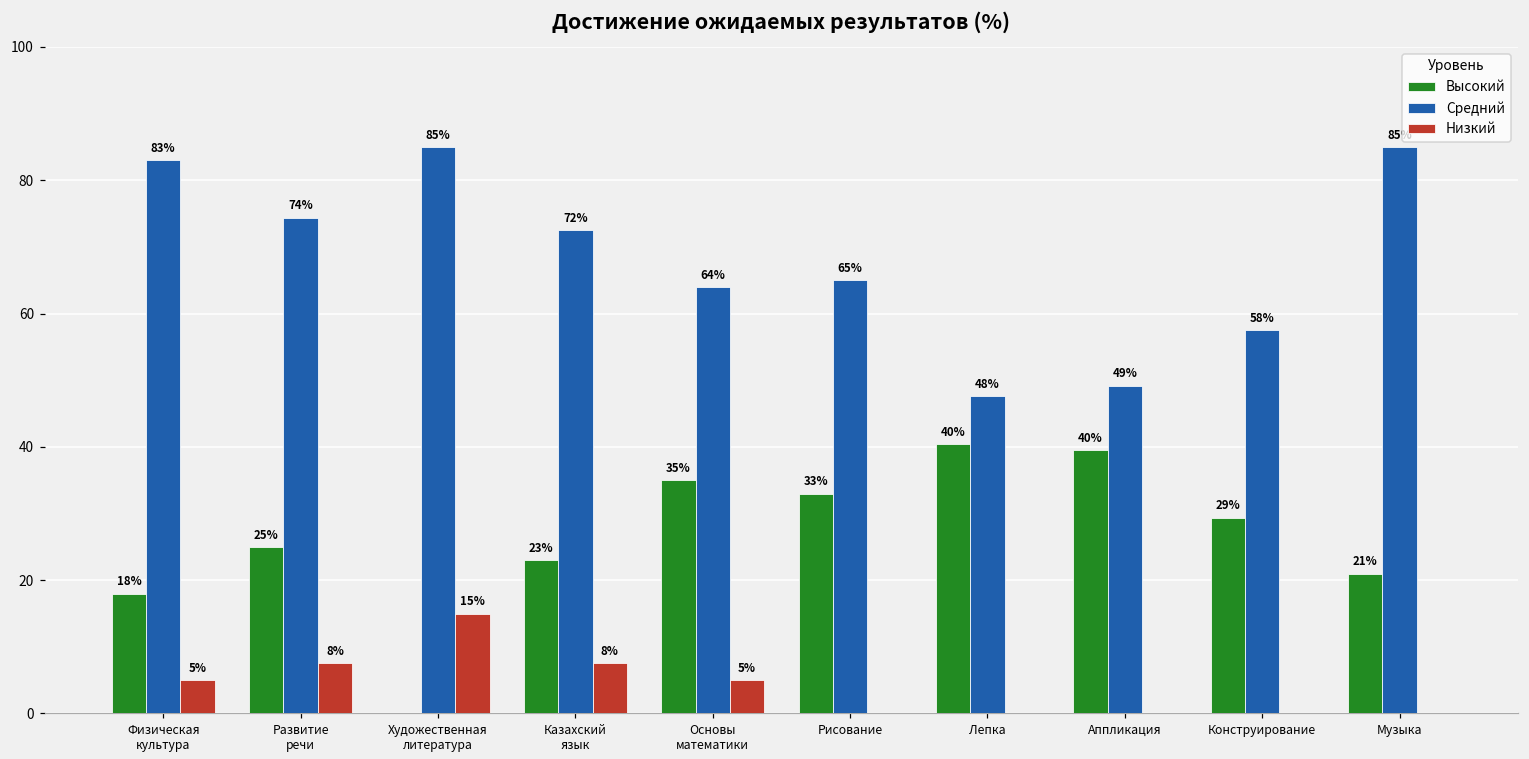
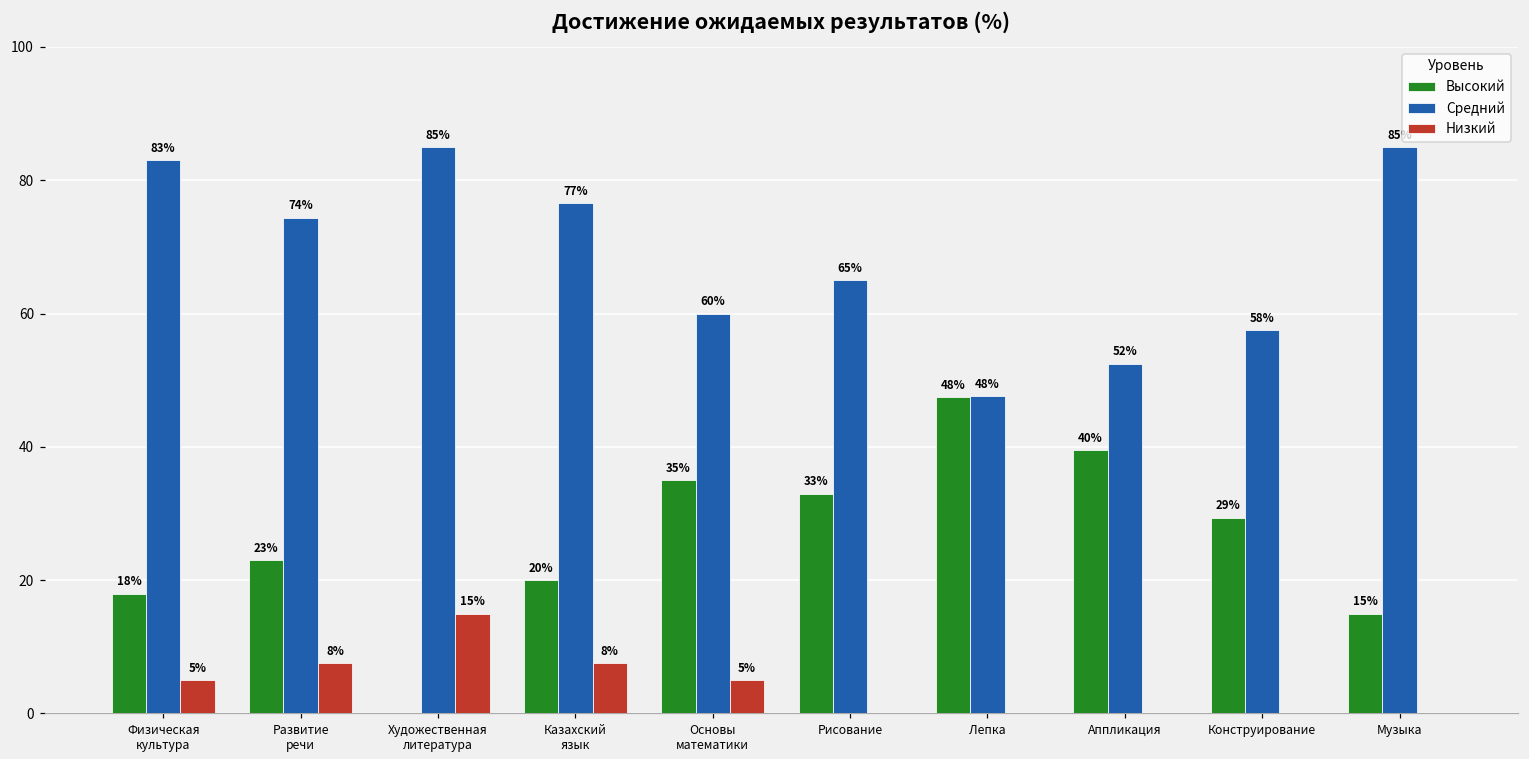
  {
    "Высокий": {
      "Физическая культура": "18%",
-     "Развитие речи": "25%",
-     "Казахский язык": "23%",
+     "Развитие речи": "23%",
+     "Казахский язык": "20%",
      "Основы математики": "35%",
      "Рисование": "33%",
-     "Лепка": "40%",
+     "Лепка": "48%",
      "Аппликация": "40%",
      "Конструирование": "29%",
-     "Музыка": "21%"
+     "Музыка": "15%"
    },
    "Средний": {
      "Физическая культура": "83%",
      "Развитие речи": "74%",
      "Художественная литература": "85%",
-     "Казахский язык": "72%",
-     "Основы математики": "64%",
+     "Казахский язык": "77%",
+     "Основы математики": "60%",
      "Рисование": "65%",
      "Лепка": "48%",
-     "Аппликация": "49%",
+     "Аппликация": "52%",
      "Конструирование": "58%"
    },
    "Низкий": {
      "Физическая культура": "5%",
      "Развитие речи": "8%",
      "Художественная литература": "15%",
      "Казахский язык": "8%",
      "Основы математики": "5%"
    }
  }
